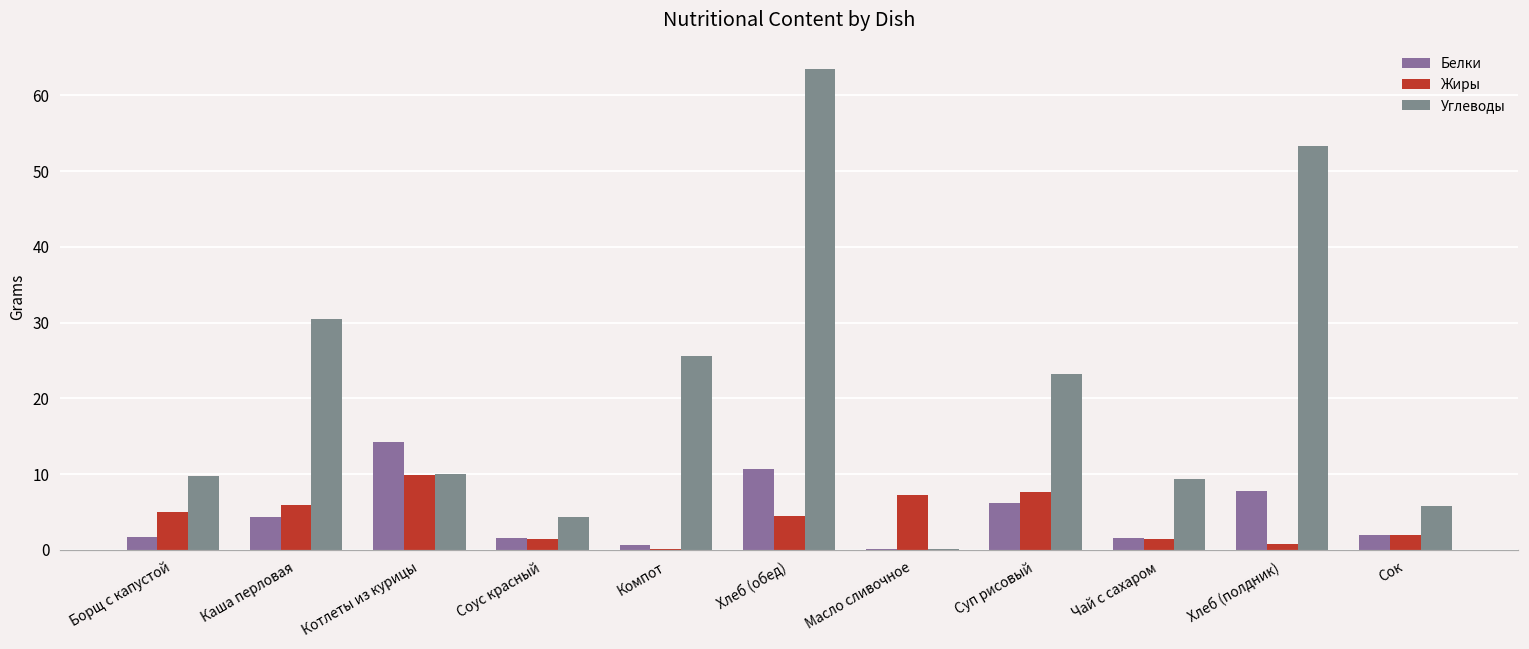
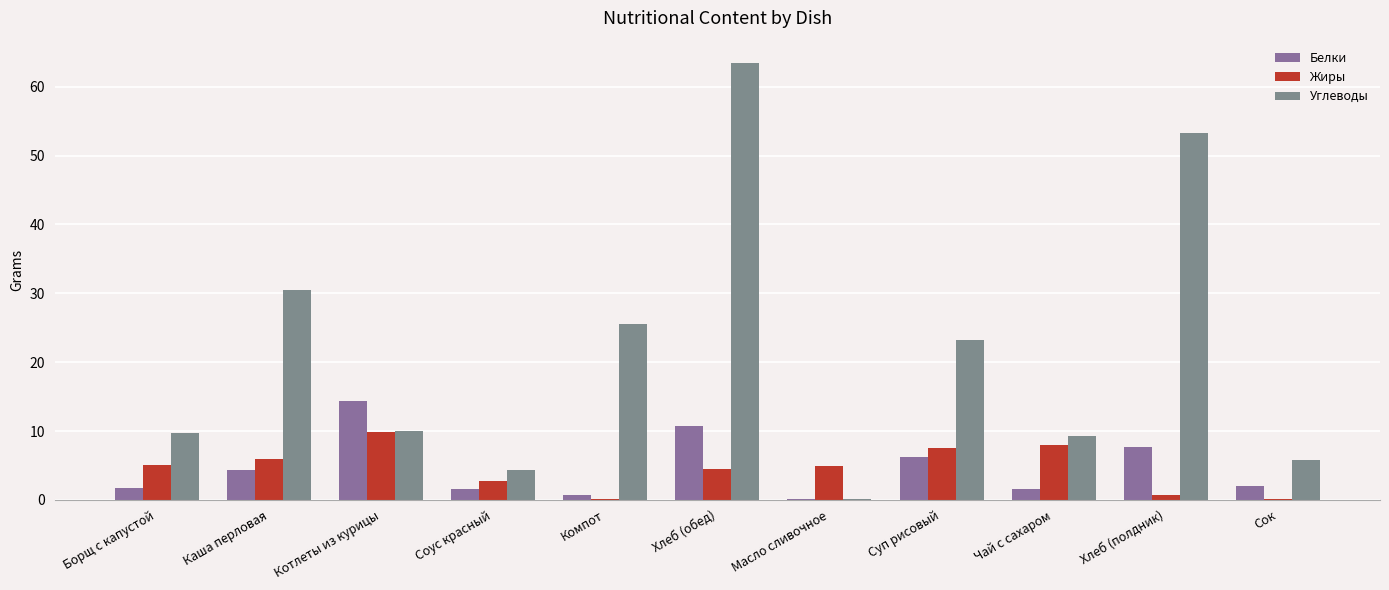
  {
    "Жиры": {
      "Борщ с капустой": 5,
      "Каша перловая": 6,
      "Котлеты из курицы": 10,
-     "Соус красный": 1,
+     "Соус красный": 3,
      "Хлеб (обед)": 5,
-     "Масло сливочное": 7,
+     "Масло сливочное": 5,
      "Суп рисовый": 8,
-     "Чай с сахаром": 2,
+     "Чай с сахаром": 8,
      "Хлеб (полдник)": 1,
-     "Сок": 2
+     "Сок": 0
    }
  }
